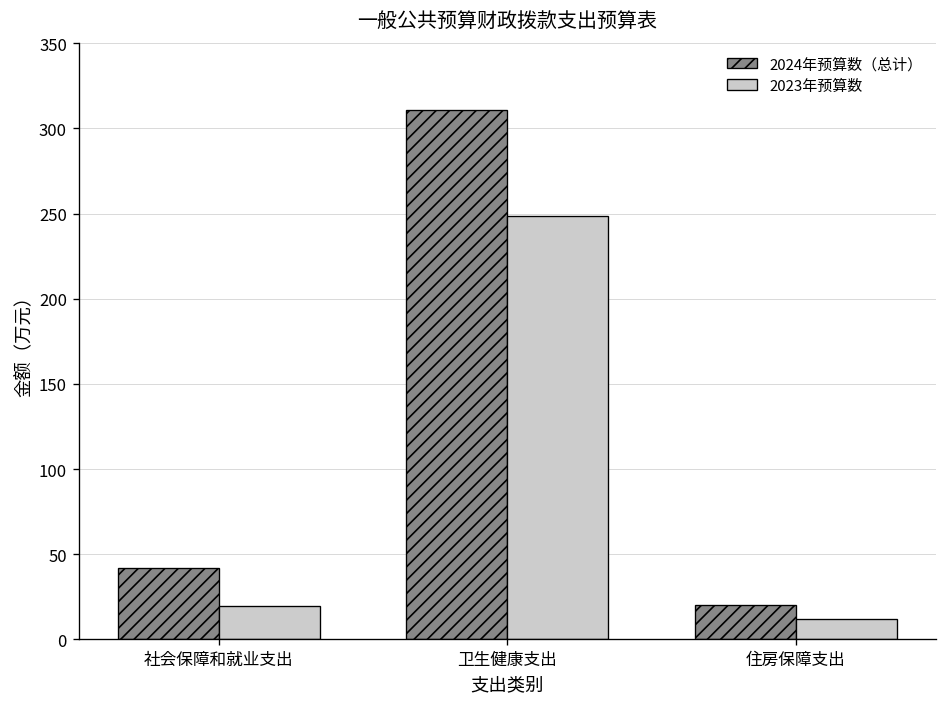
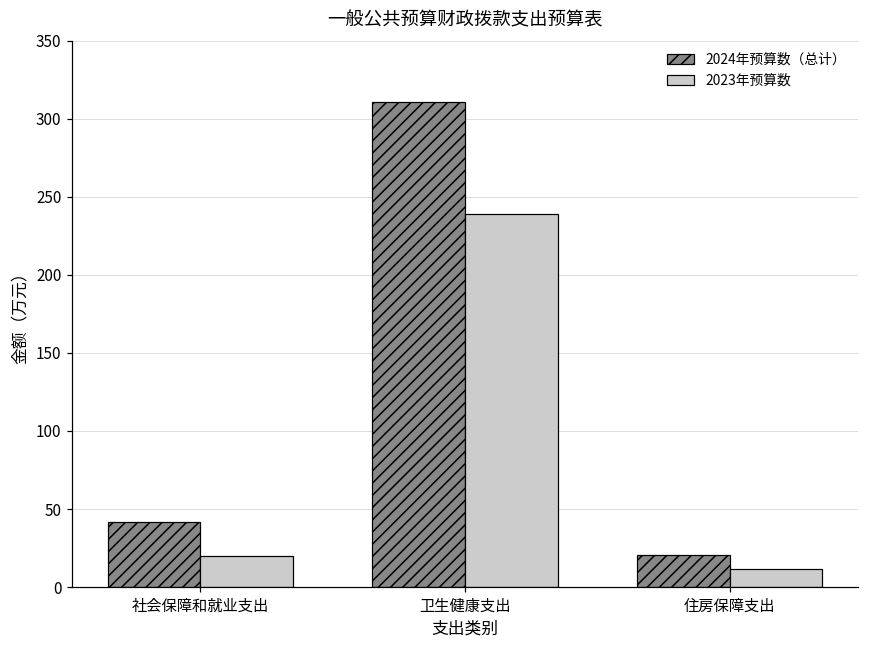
  {
    "2024年预算数（总计）": {
      "社会保障和就业支出": 42,
      "卫生健康支出": 311,
      "住房保障支出": 20
    },
    "2023年预算数": {
      "社会保障和就业支出": 20,
-     "卫生健康支出": 248,
+     "卫生健康支出": 239,
      "住房保障支出": 12
    }
  }
